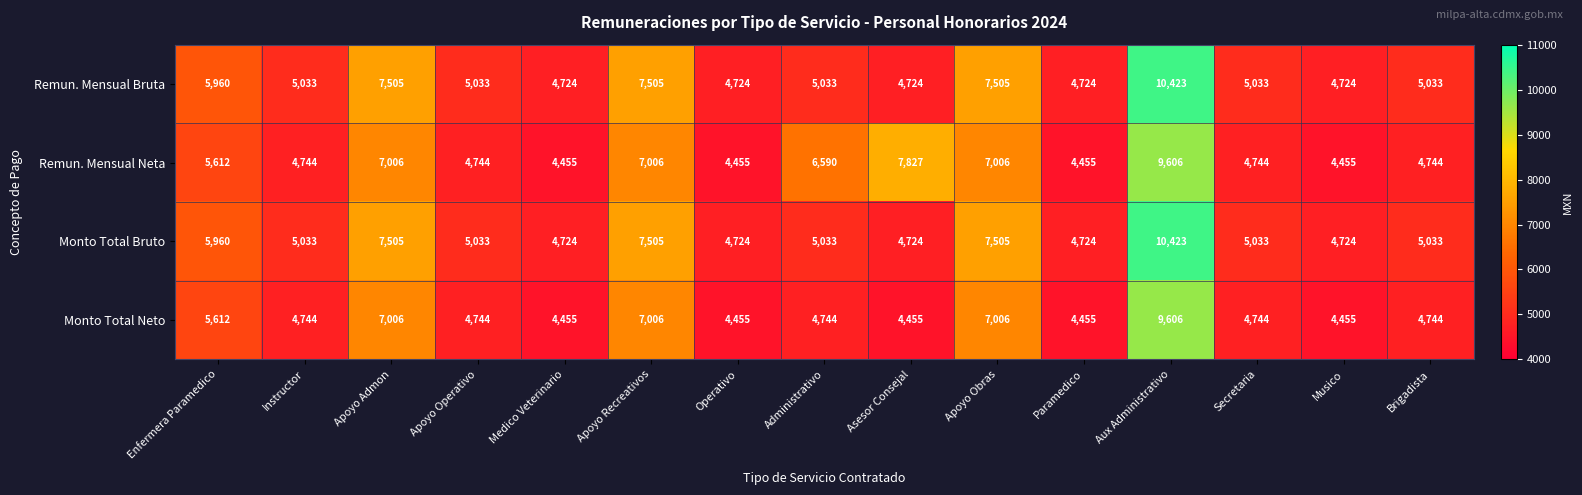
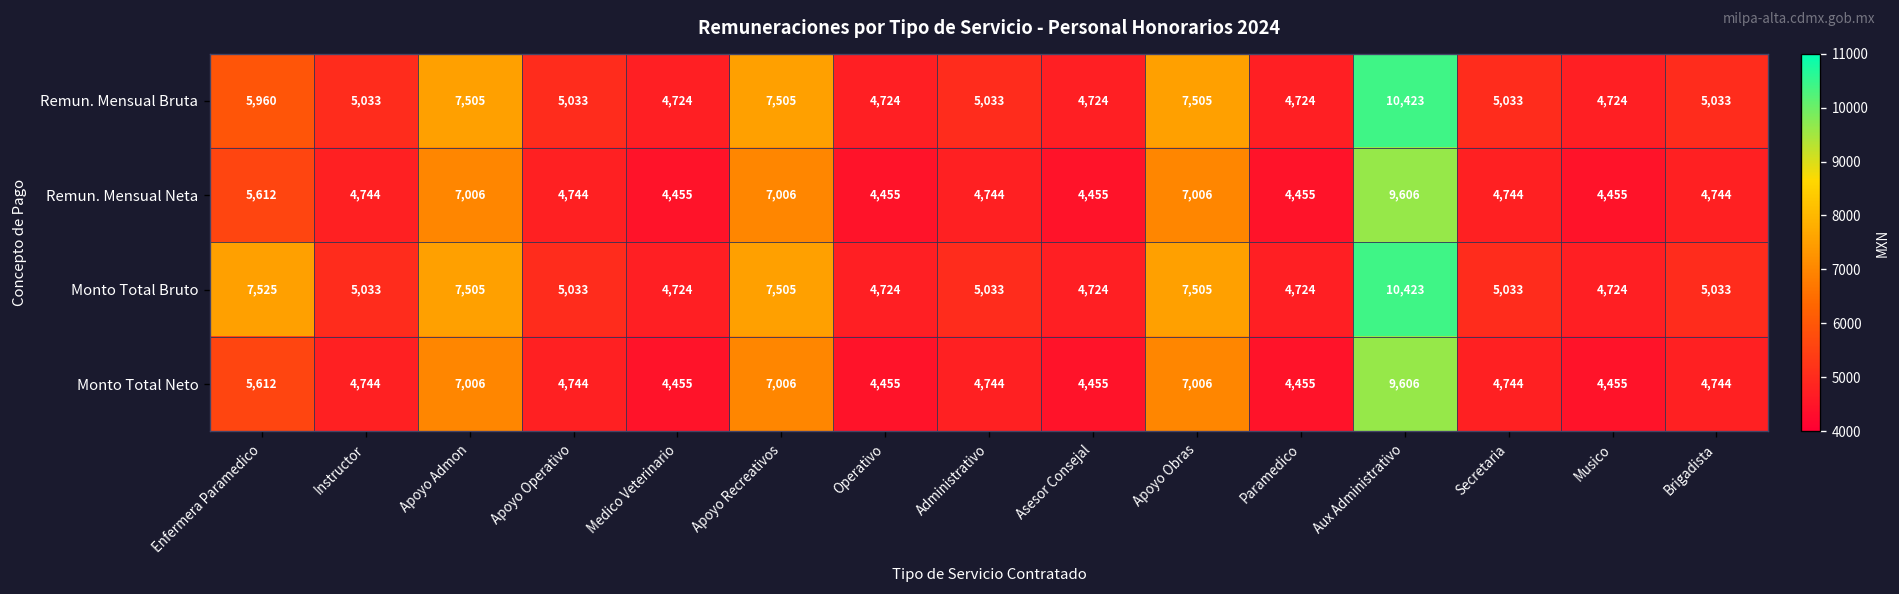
  {
    "Remun. Mensual Bruta": {
      "Enfermera Paramedico": "5,960",
      "Instructor": "5,033",
      "Apoyo Admon": "7,505",
      "Apoyo Operativo": "5,033",
      "Medico Veterinario": "4,724",
      "Apoyo Recreativos": "7,505",
      "Operativo": "4,724",
      "Administrativo": "5,033",
      "Asesor Consejal": "4,724",
      "Apoyo Obras": "7,505",
      "Paramedico": "4,724",
      "Aux Administrativo": "10,423",
      "Secretaria": "5,033",
      "Musico": "4,724",
      "Brigadista": "5,033"
    },
    "Remun. Mensual Neta": {
      "Enfermera Paramedico": "5,612",
      "Instructor": "4,744",
      "Apoyo Admon": "7,006",
      "Apoyo Operativo": "4,744",
      "Medico Veterinario": "4,455",
      "Apoyo Recreativos": "7,006",
      "Operativo": "4,455",
-     "Administrativo": "6,590",
-     "Asesor Consejal": "7,827",
+     "Administrativo": "4,744",
+     "Asesor Consejal": "4,455",
      "Apoyo Obras": "7,006",
      "Paramedico": "4,455",
      "Aux Administrativo": "9,606",
      "Secretaria": "4,744",
      "Musico": "4,455",
      "Brigadista": "4,744"
    },
    "Monto Total Bruto": {
-     "Enfermera Paramedico": "5,960",
+     "Enfermera Paramedico": "7,525",
      "Instructor": "5,033",
      "Apoyo Admon": "7,505",
      "Apoyo Operativo": "5,033",
      "Medico Veterinario": "4,724",
      "Apoyo Recreativos": "7,505",
      "Operativo": "4,724",
      "Administrativo": "5,033",
      "Asesor Consejal": "4,724",
      "Apoyo Obras": "7,505",
      "Paramedico": "4,724",
      "Aux Administrativo": "10,423",
      "Secretaria": "5,033",
      "Musico": "4,724",
      "Brigadista": "5,033"
    },
    "Monto Total Neto": {
      "Enfermera Paramedico": "5,612",
      "Instructor": "4,744",
      "Apoyo Admon": "7,006",
      "Apoyo Operativo": "4,744",
      "Medico Veterinario": "4,455",
      "Apoyo Recreativos": "7,006",
      "Operativo": "4,455",
      "Administrativo": "4,744",
      "Asesor Consejal": "4,455",
      "Apoyo Obras": "7,006",
      "Paramedico": "4,455",
      "Aux Administrativo": "9,606",
      "Secretaria": "4,744",
      "Musico": "4,455",
      "Brigadista": "4,744"
    }
  }
